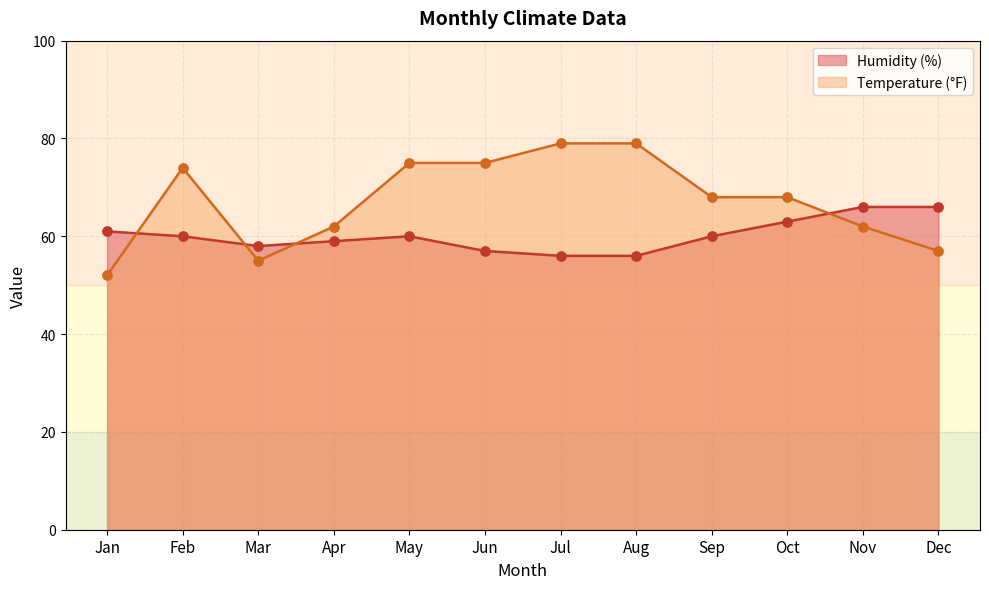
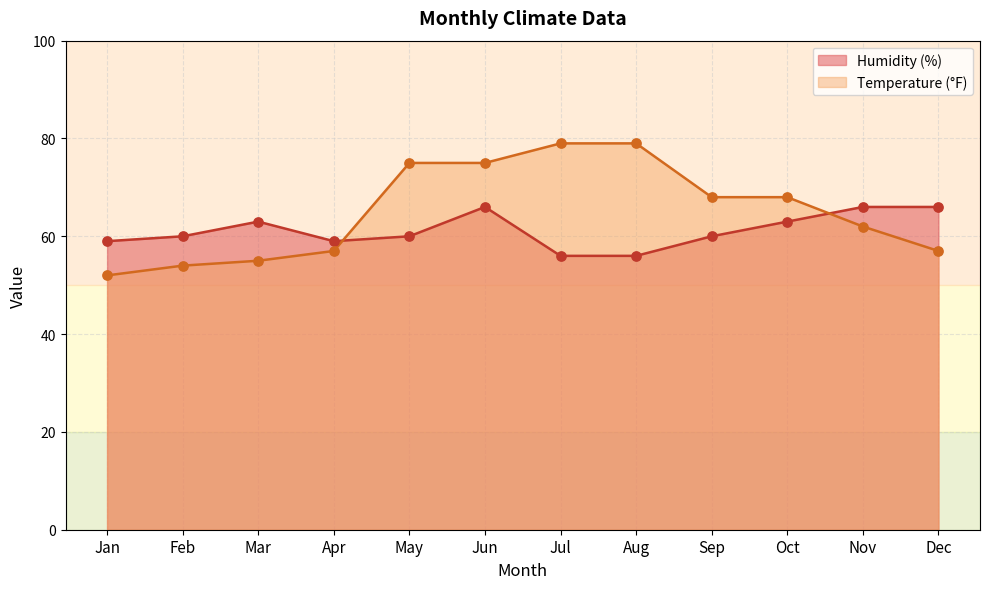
  {
    "Humidity (%)": {
-     "Jan": 61,
+     "Jan": 59,
      "Feb": 60,
-     "Mar": 58,
+     "Mar": 63,
      "Apr": 59,
      "May": 60,
-     "Jun": 57,
+     "Jun": 66,
      "Jul": 56,
      "Aug": 56,
      "Sep": 60,
      "Oct": 63,
      "Nov": 66,
      "Dec": 66
    },
    "Temperature (°F)": {
      "Jan": 52,
-     "Feb": 74,
+     "Feb": 54,
      "Mar": 55,
-     "Apr": 62,
+     "Apr": 57,
      "May": 75,
      "Jun": 75,
      "Jul": 79,
      "Aug": 79,
      "Sep": 68,
      "Oct": 68,
      "Nov": 62,
      "Dec": 57
    }
  }
